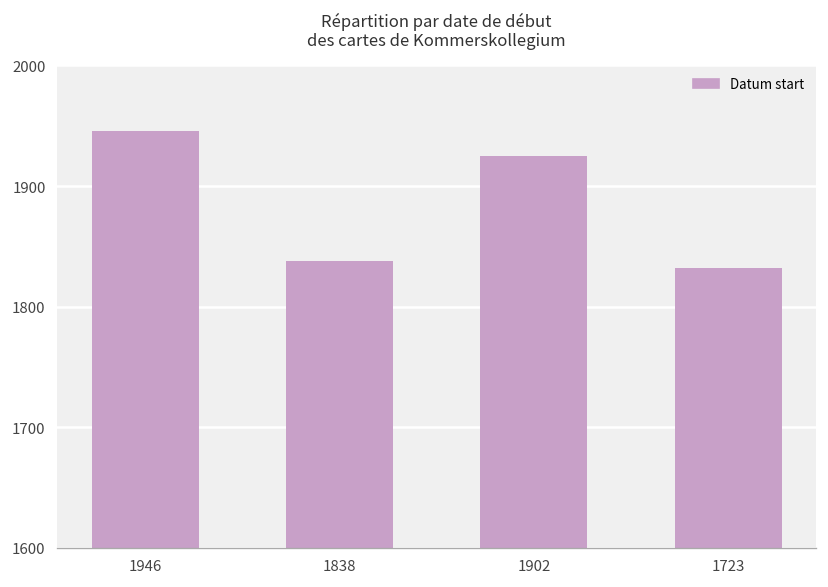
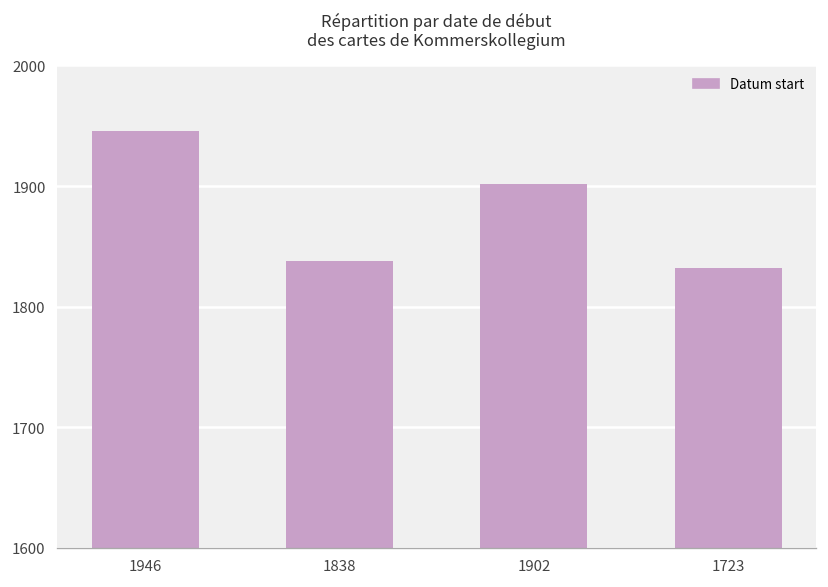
  {
    "1946": 1946,
    "1838": 1838,
-   "1902": 1925,
+   "1902": 1902,
    "1723": 1832
  }
